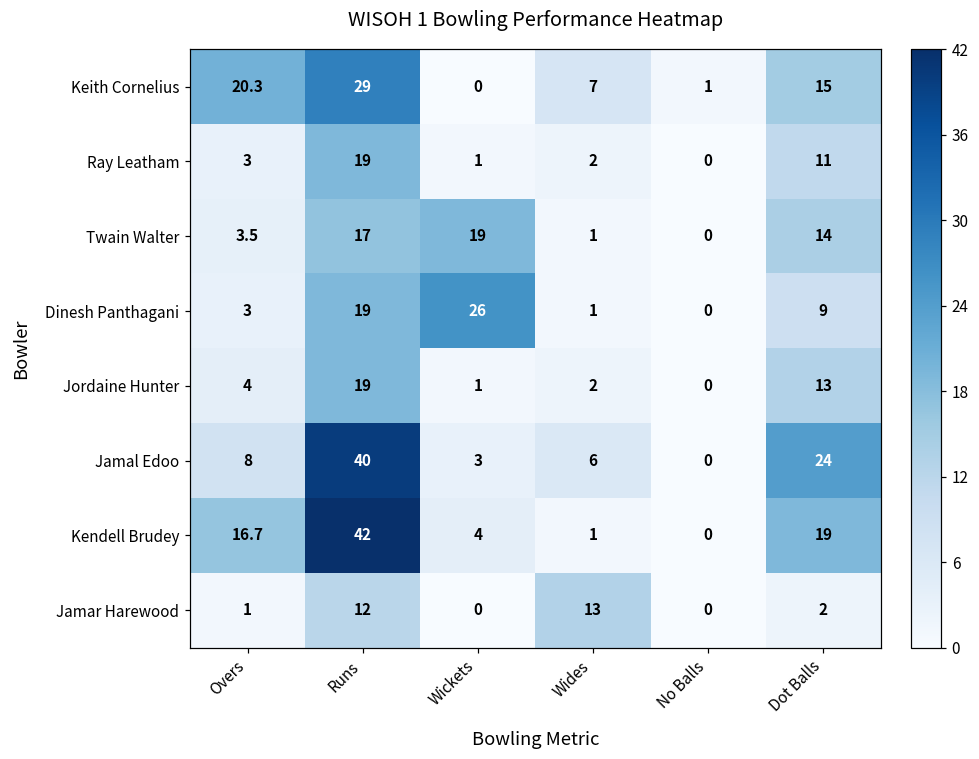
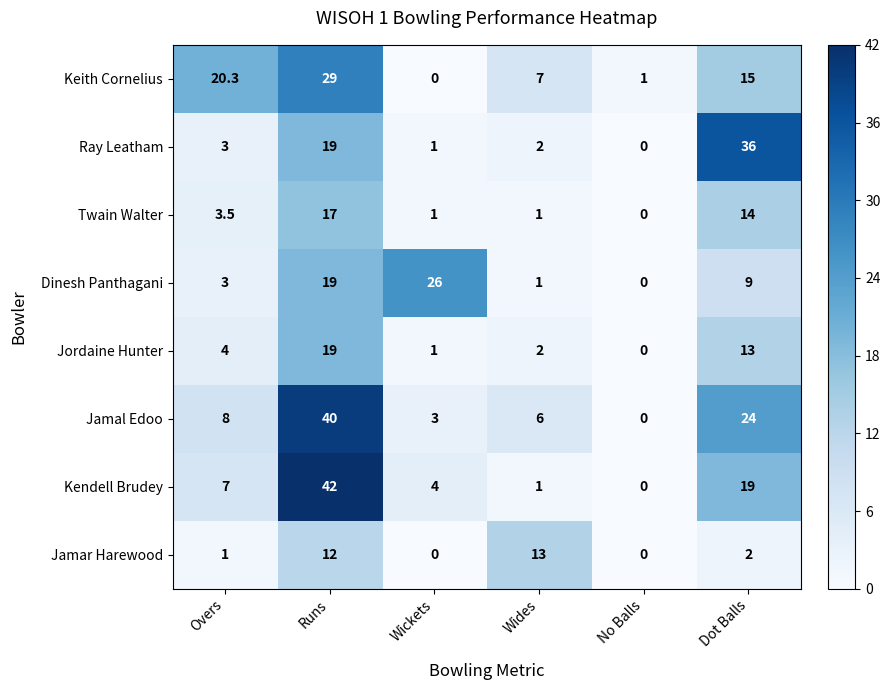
  {
    "Keith Cornelius": {
      "Overs": 20.3,
      "Runs": 29,
      "Wickets": 0,
      "Wides": 7,
      "No Balls": 1,
      "Dot Balls": 15
    },
    "Ray Leatham": {
      "Overs": 3,
      "Runs": 19,
      "Wickets": 1,
      "Wides": 2,
      "No Balls": 0,
-     "Dot Balls": 11
+     "Dot Balls": 36
    },
    "Twain Walter": {
      "Overs": 3.5,
      "Runs": 17,
-     "Wickets": 19,
+     "Wickets": 1,
      "Wides": 1,
      "No Balls": 0,
      "Dot Balls": 14
    },
    "Dinesh Panthagani": {
      "Overs": 3,
      "Runs": 19,
      "Wickets": 26,
      "Wides": 1,
      "No Balls": 0,
      "Dot Balls": 9
    },
    "Jordaine Hunter": {
      "Overs": 4,
      "Runs": 19,
      "Wickets": 1,
      "Wides": 2,
      "No Balls": 0,
      "Dot Balls": 13
    },
    "Jamal Edoo": {
      "Overs": 8,
      "Runs": 40,
      "Wickets": 3,
      "Wides": 6,
      "No Balls": 0,
      "Dot Balls": 24
    },
    "Kendell Brudey": {
-     "Overs": 16.7,
+     "Overs": 7,
      "Runs": 42,
      "Wickets": 4,
      "Wides": 1,
      "No Balls": 0,
      "Dot Balls": 19
    },
    "Jamar Harewood": {
      "Overs": 1,
      "Runs": 12,
      "Wickets": 0,
      "Wides": 13,
      "No Balls": 0,
      "Dot Balls": 2
    }
  }
